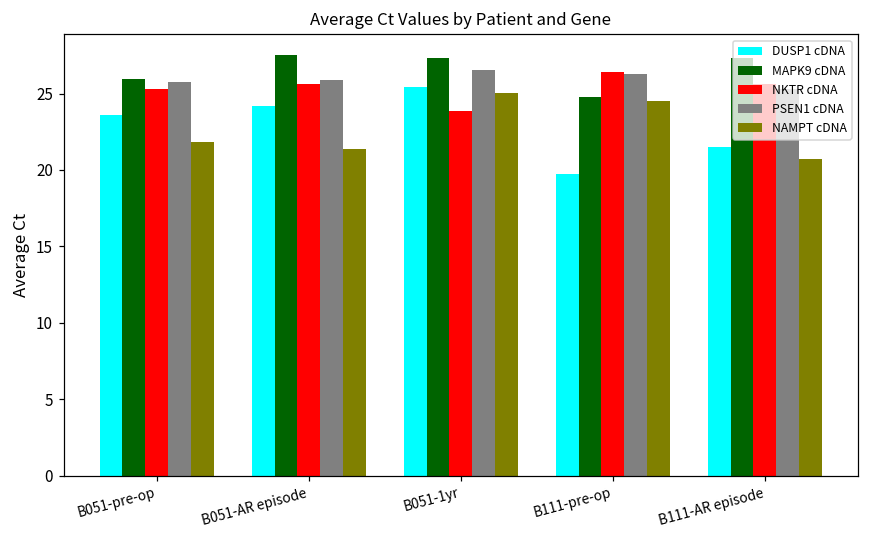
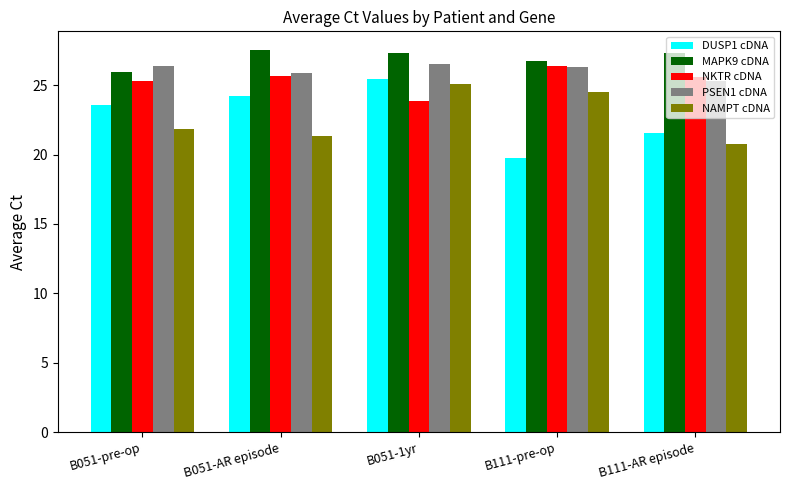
  {
    "DUSP1 cDNA": {
      "B051-pre-op": 23.6,
      "B051-AR episode": 24.2,
      "B051-1yr": 25.4,
      "B111-pre-op": 19.8,
      "B111-AR episode": 21.5
    },
    "MAPK9 cDNA": {
      "B051-pre-op": 25.9,
      "B051-AR episode": 27.5,
      "B051-1yr": 27.3,
-     "B111-pre-op": 24.8
+     "B111-pre-op": 26.8
    },
    "NKTR cDNA": {
      "B051-pre-op": 25.3,
      "B051-AR episode": 25.6,
      "B051-1yr": 23.9,
      "B111-pre-op": 26.4
    },
    "PSEN1 cDNA": {
-     "B051-pre-op": 25.8,
+     "B051-pre-op": 26.4,
      "B051-AR episode": 25.9,
      "B051-1yr": 26.6,
      "B111-pre-op": 26.3
    },
    "NAMPT cDNA": {
      "B051-pre-op": 21.8,
      "B051-AR episode": 21.4,
      "B051-1yr": 25.0,
      "B111-pre-op": 24.5,
      "B111-AR episode": 20.7
    }
  }
